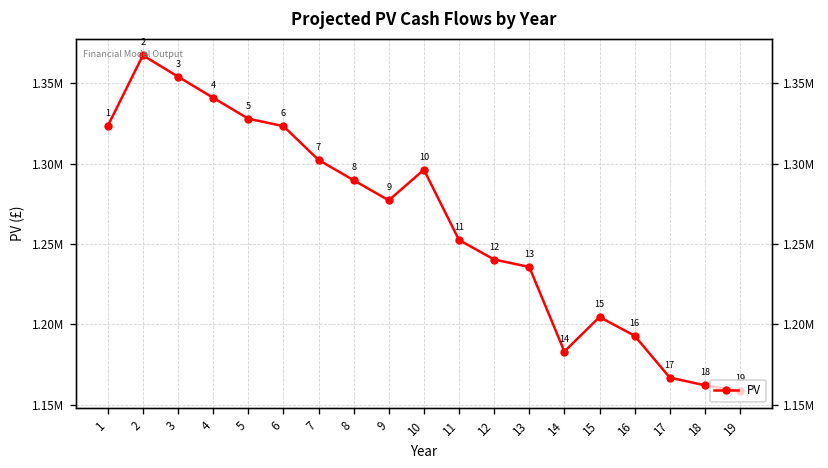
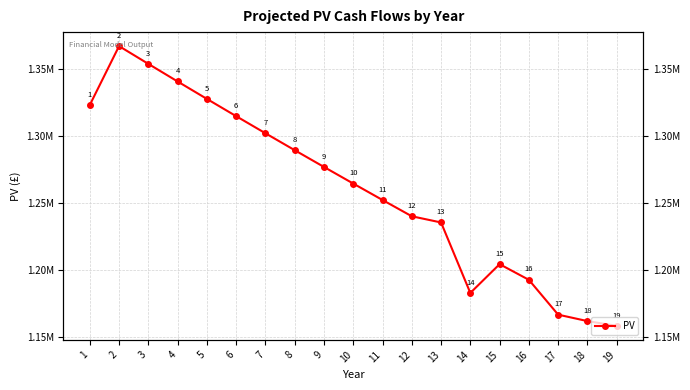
  {
-   "6": 1323000,
-   "10": 1296000
+   "6": 1315000,
+   "10": 1265000
  }
